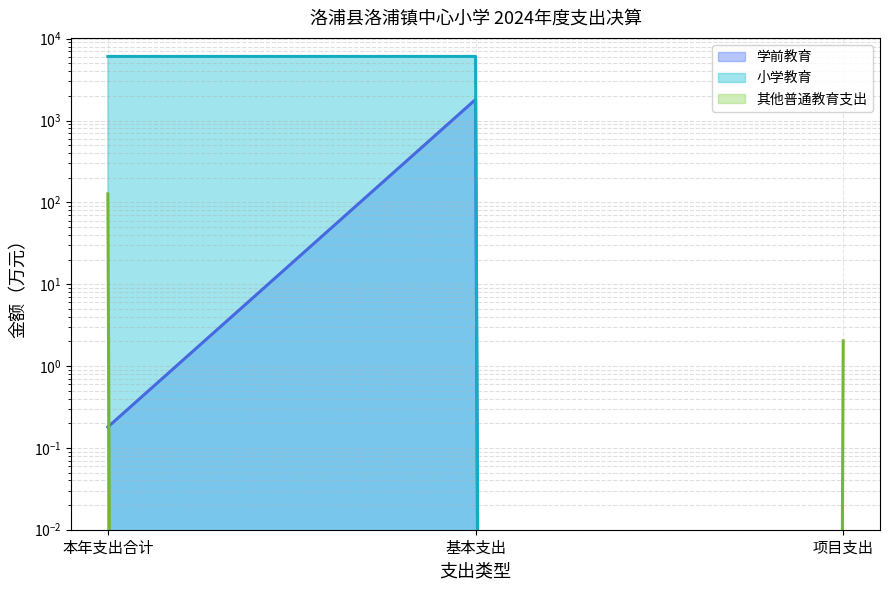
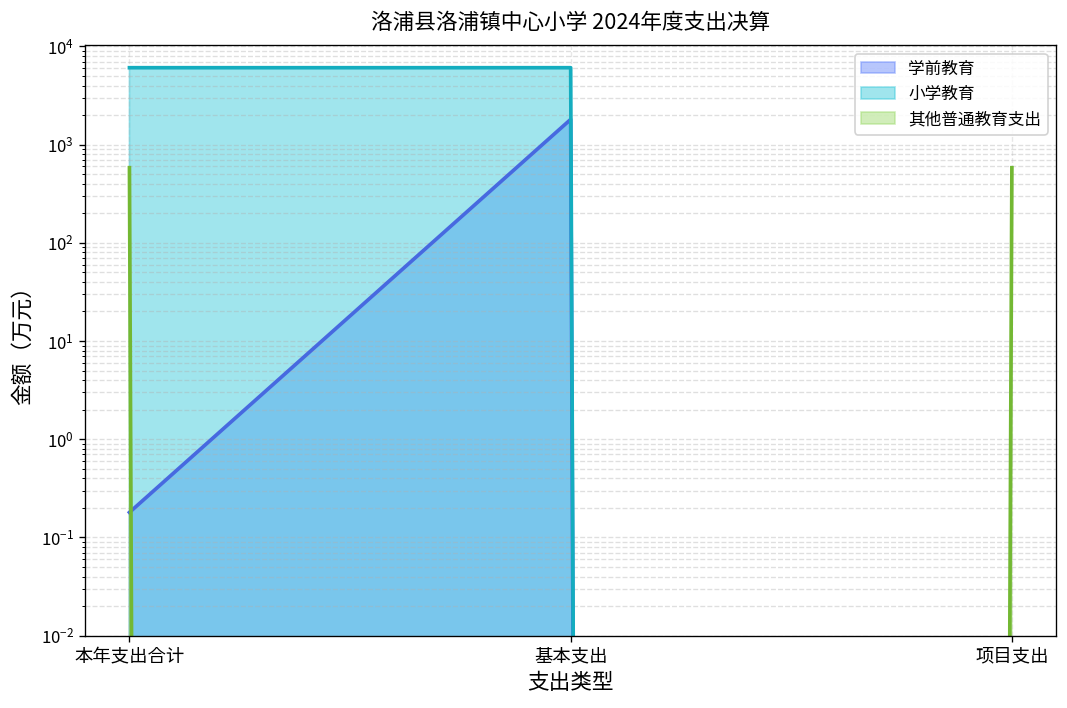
  {
    "学前教育": {
      "本年支出合计": 0.18,
      "基本支出": 1800
    },
    "小学教育": {
      "本年支出合计": 6000,
      "基本支出": 6000
    },
    "其他普通教育支出": {
-     "本年支出合计": 130,
-     "项目支出": 2.0
+     "本年支出合计": 600,
+     "项目支出": 600
    }
  }
